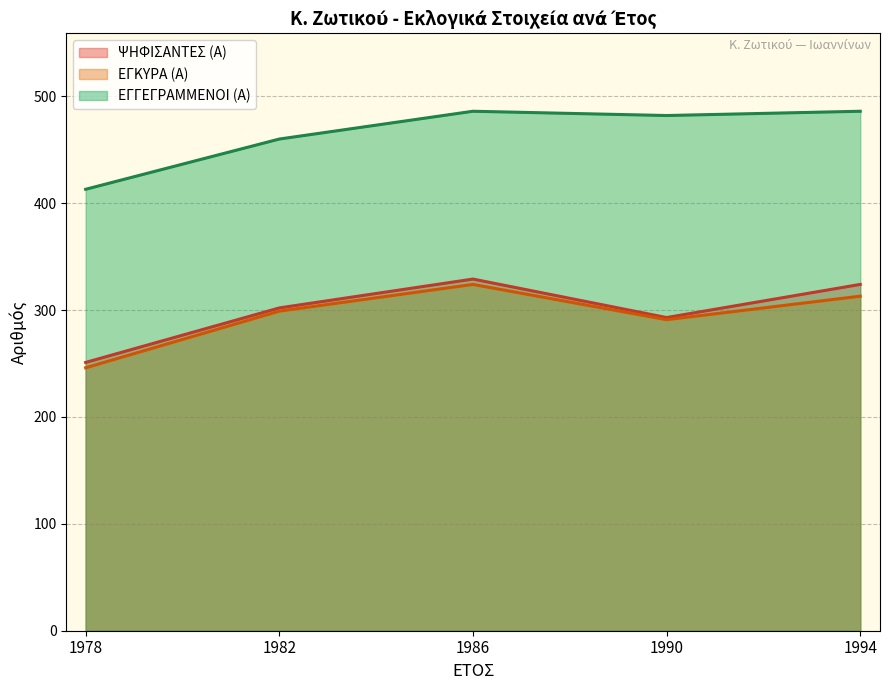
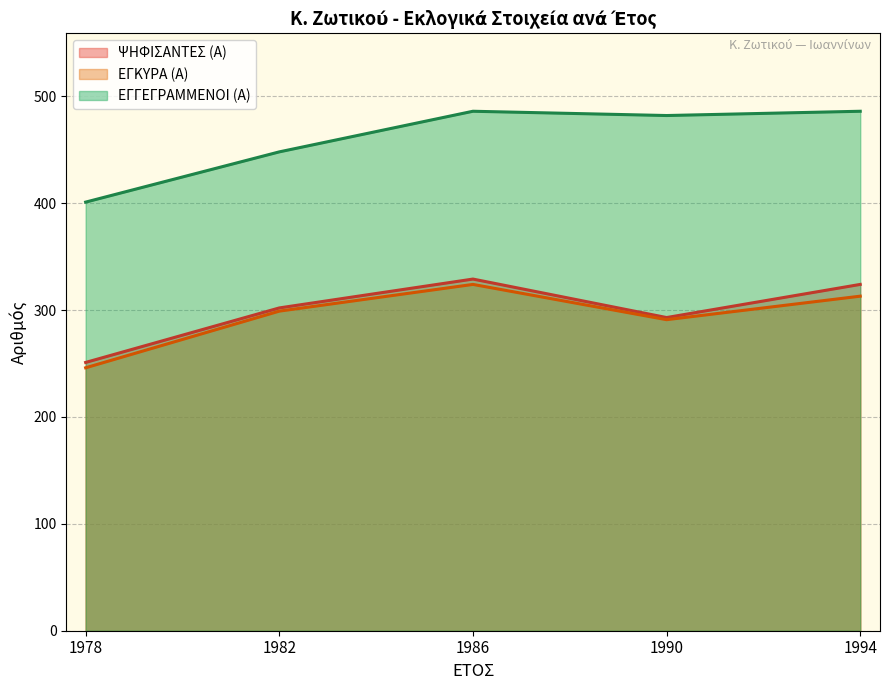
  {
    "ΕΓΓΕΓΡΑΜΜΕΝΟΙ (Α)": {
-     "1978": 413,
-     "1982": 460,
+     "1978": 401,
+     "1982": 448,
      "1986": 486,
      "1990": 482,
      "1994": 486
    }
  }
